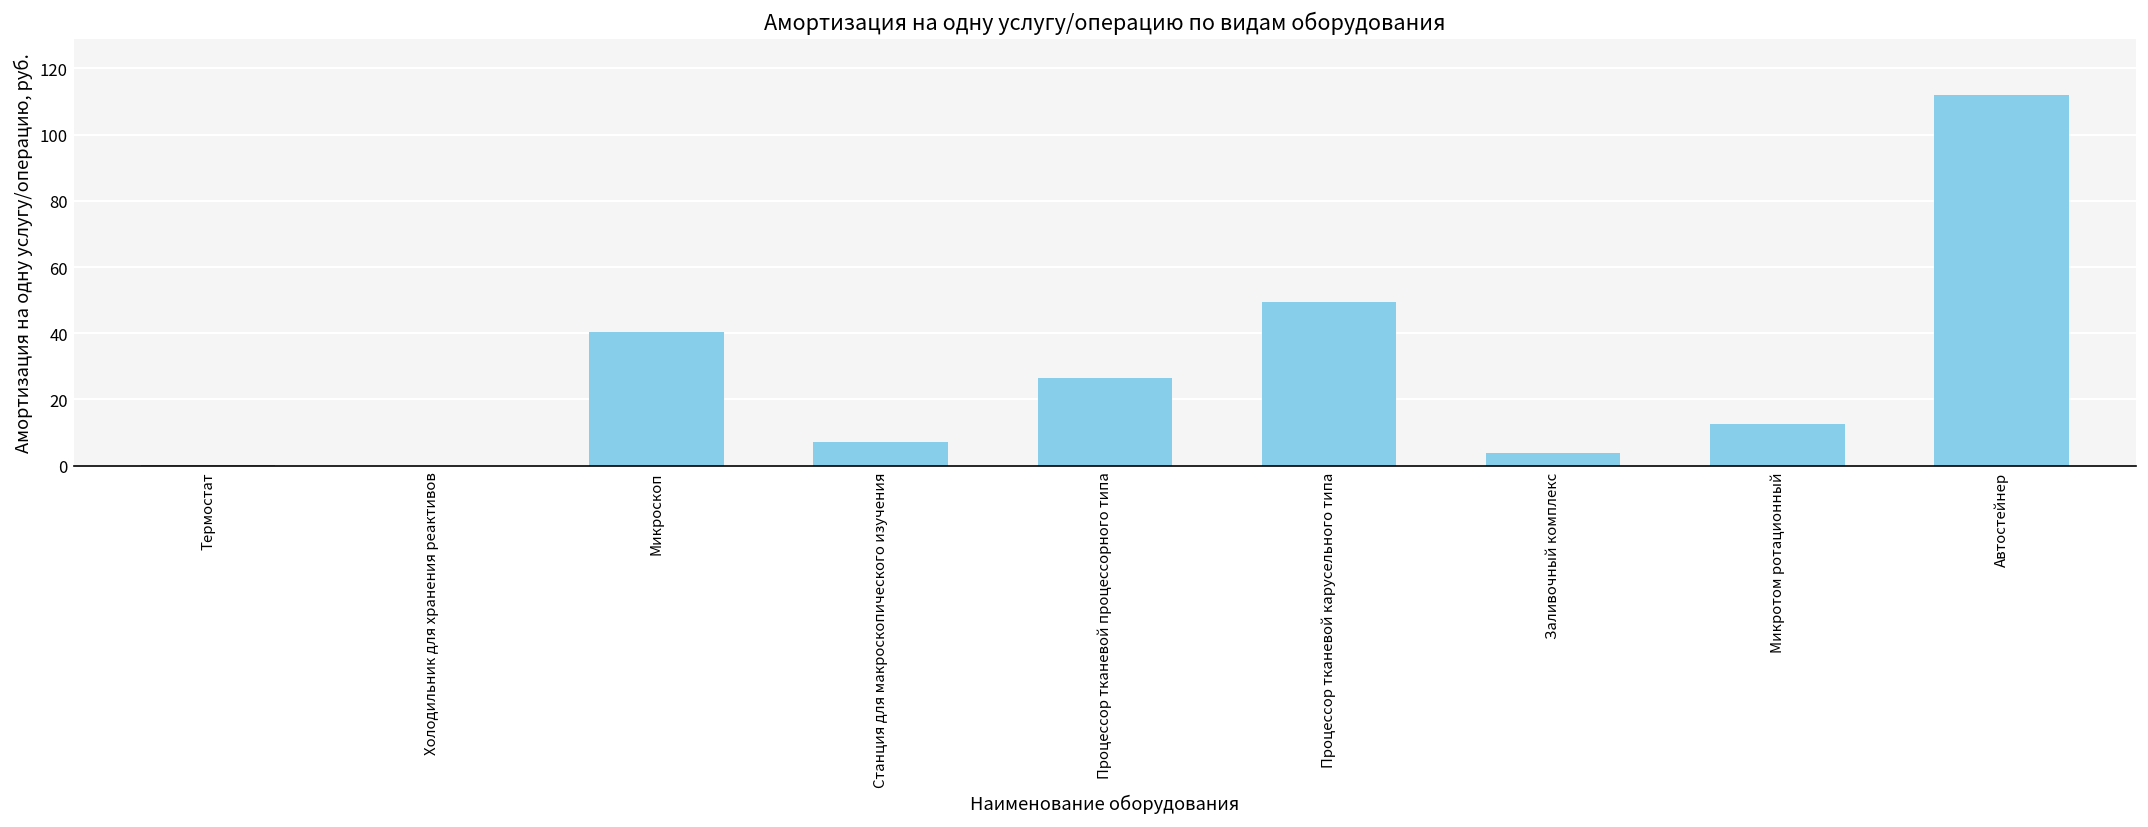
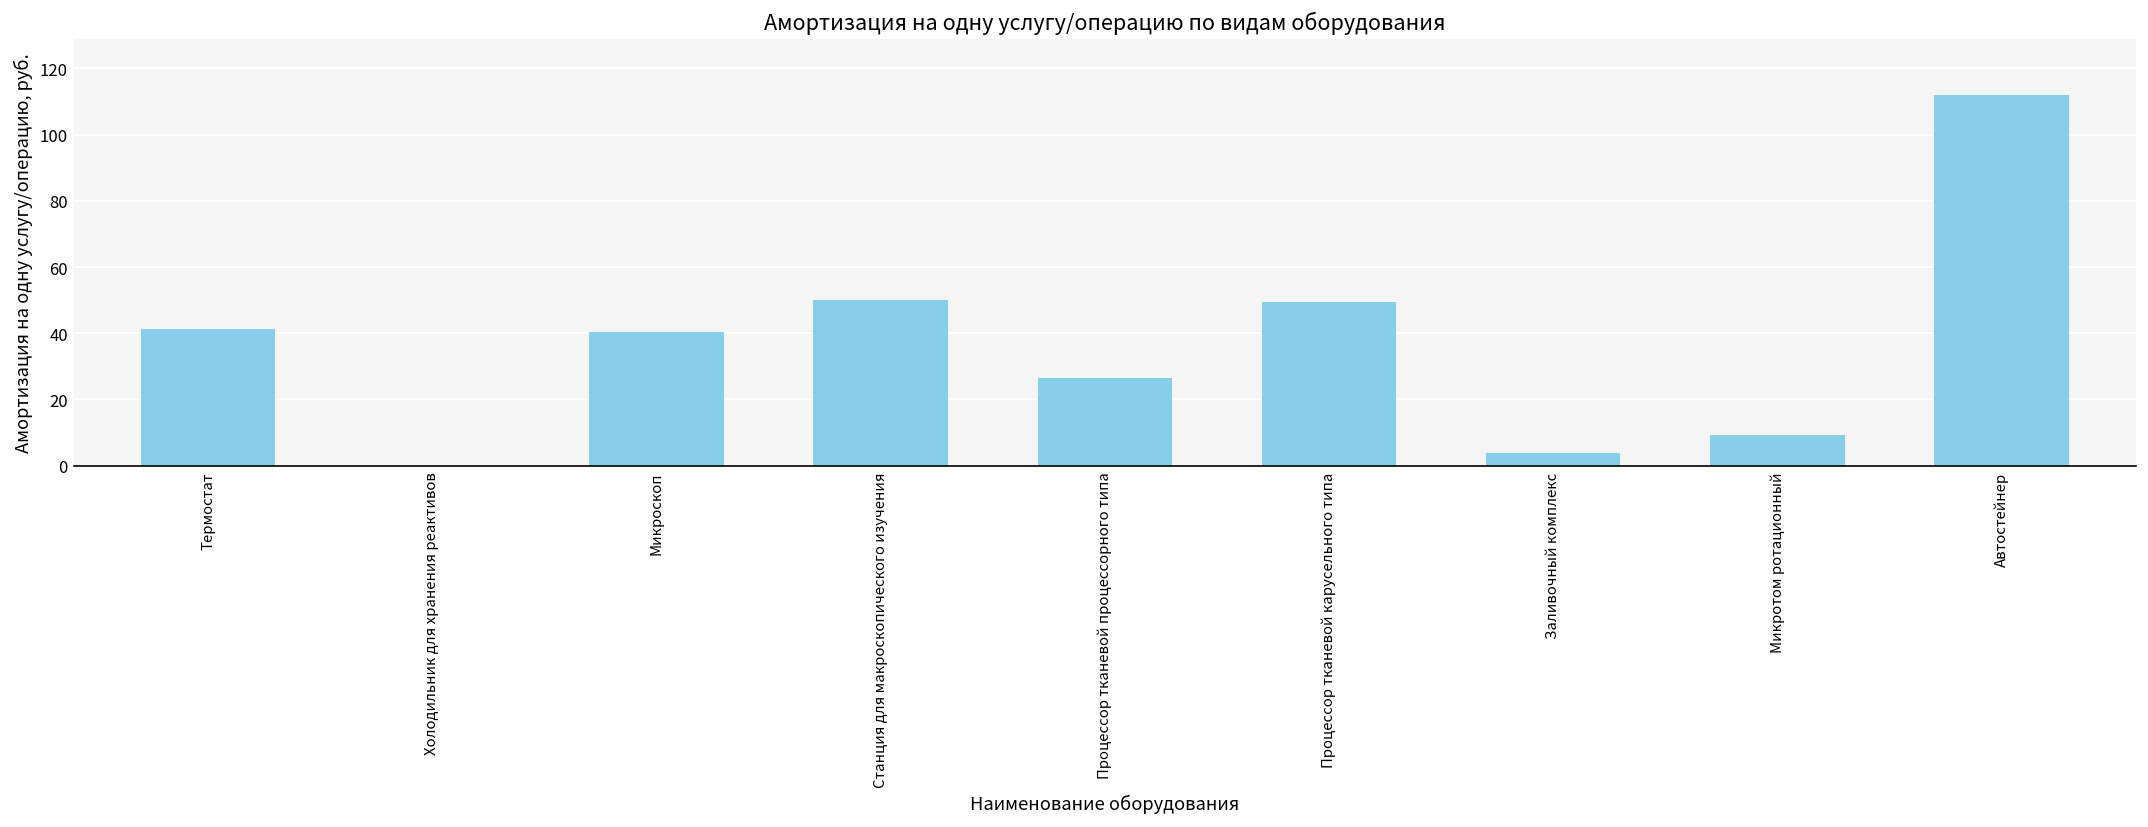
  {
-   "Термостат": 0,
+   "Термостат": 41,
    "Холодильник для хранения реактивов": 0,
    "Микроскоп": 40,
-   "Станция для макроскопического изучения": 7,
+   "Станция для макроскопического изучения": 50,
    "Процессор тканевой процессорного типа": 26,
    "Процессор тканевой карусельного типа": 50,
    "Заливочный комплекс": 4,
-   "Микротом ротационный": 13,
+   "Микротом ротационный": 9,
    "Автостейнер": 112
  }
